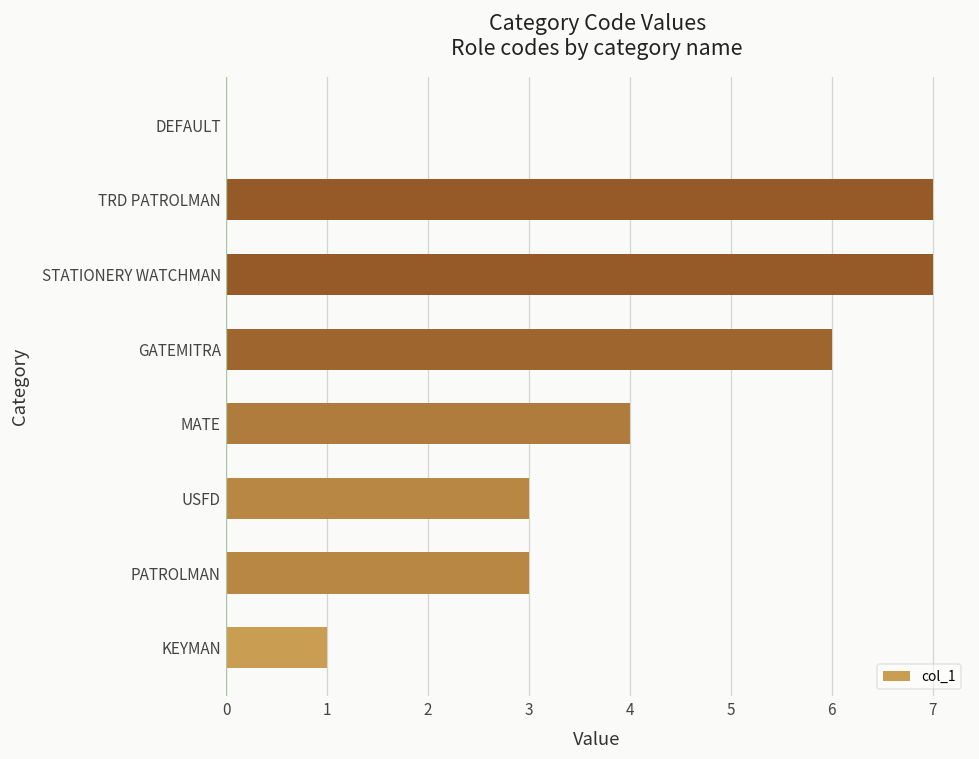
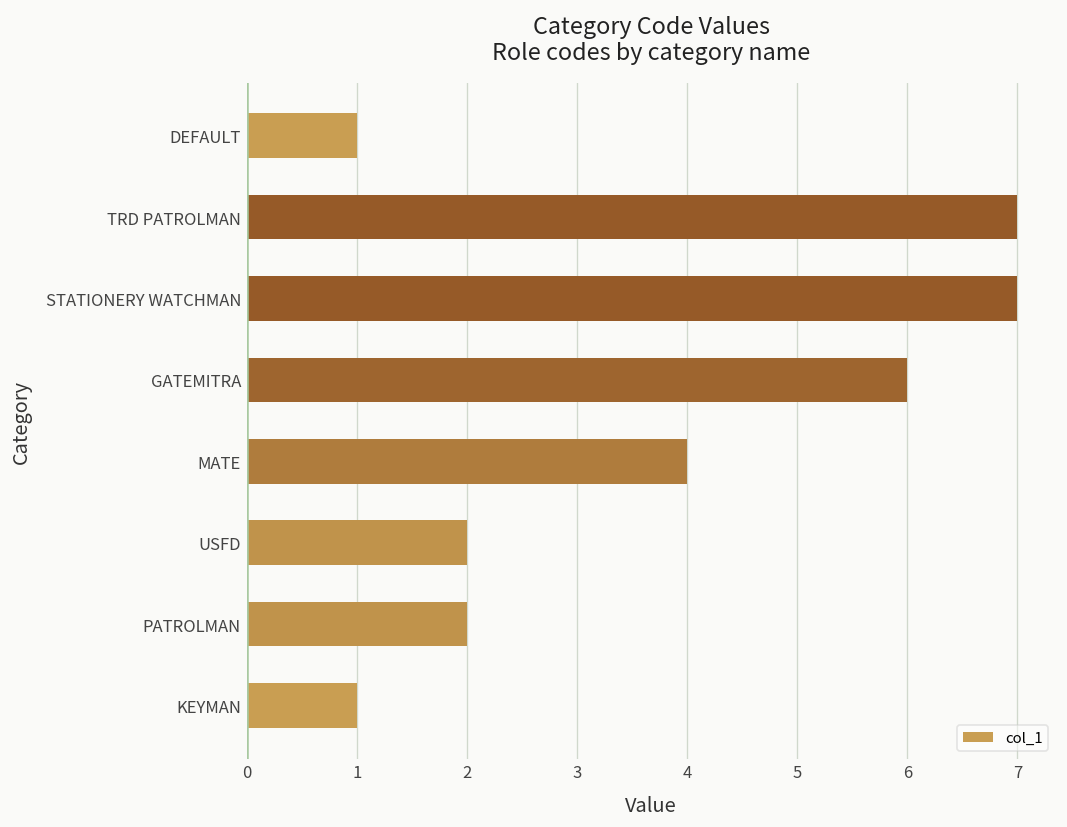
  {
-   "DEFAULT": 0,
+   "DEFAULT": 1,
    "TRD PATROLMAN": 7,
    "STATIONERY WATCHMAN": 7,
    "GATEMITRA": 6,
    "MATE": 4,
-   "USFD": 3,
-   "PATROLMAN": 3,
+   "USFD": 2,
+   "PATROLMAN": 2,
    "KEYMAN": 1
  }
